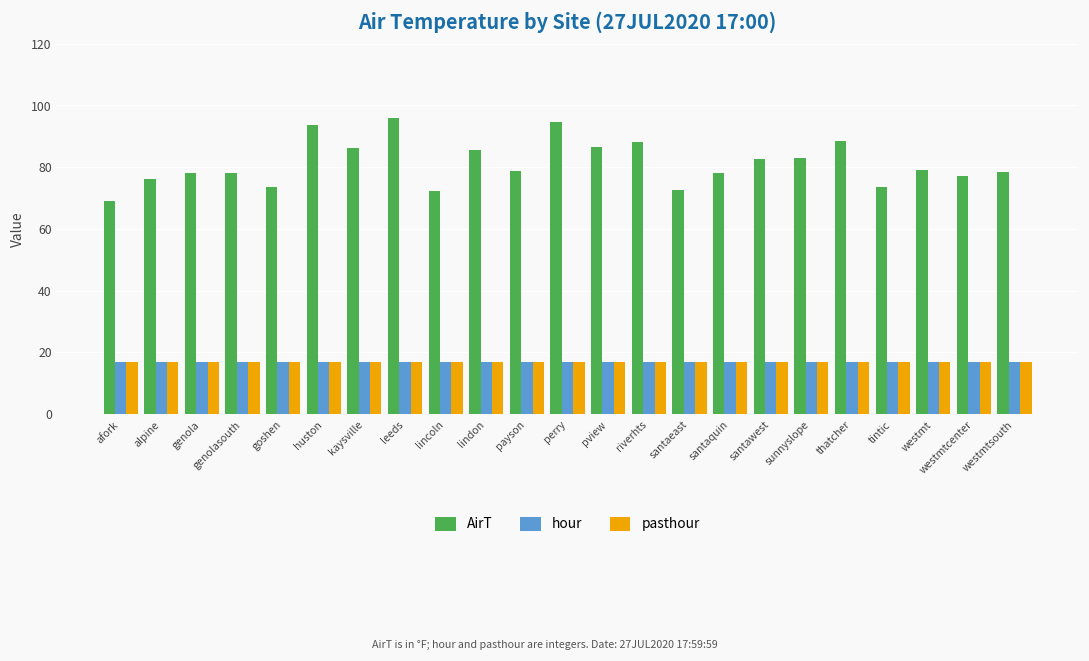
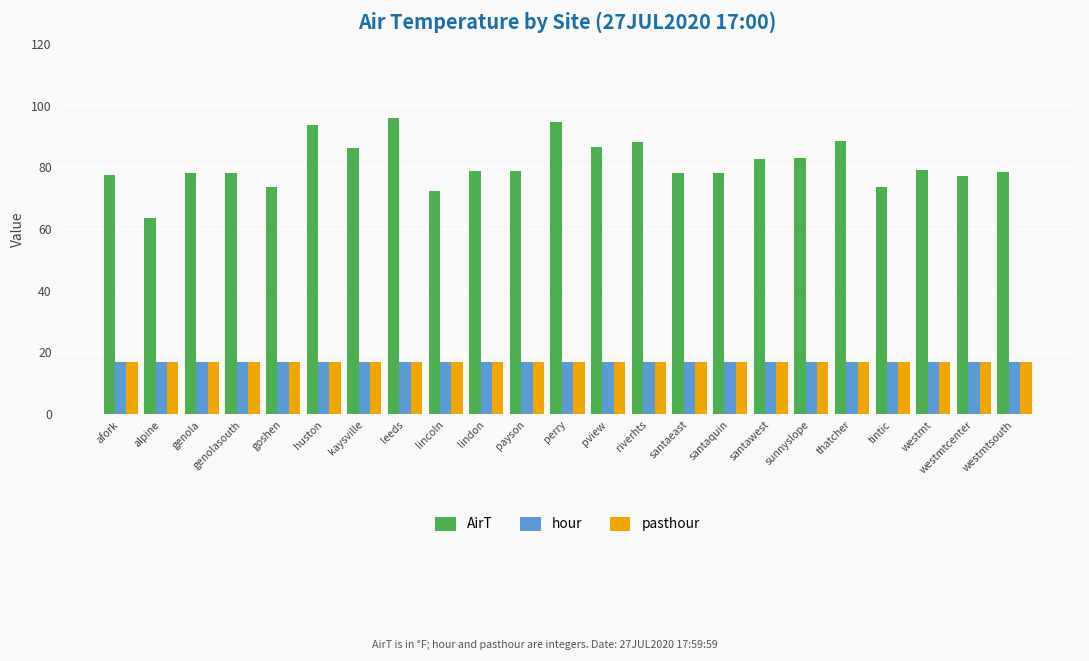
  {
    "AirT": {
-     "afork": 69,
-     "alpine": 76,
+     "afork": 77,
+     "alpine": 63,
      "genola": 78,
      "genolasouth": 78,
      "goshen": 74,
      "huston": 94,
      "kaysville": 86,
      "leeds": 96,
      "lincoln": 72,
-     "lindon": 85,
+     "lindon": 79,
      "payson": 79,
      "perry": 95,
      "pview": 87,
      "riverhts": 88,
-     "santaeast": 73,
+     "santaeast": 78,
      "santaquin": 78,
      "santawest": 83,
      "sunnyslope": 83,
      "thatcher": 89,
      "tintic": 74,
      "westmt": 79,
      "westmtcenter": 77,
      "westmtsouth": 79
    },
    "hour": {
      "afork": 17,
      "alpine": 17,
      "genola": 17,
      "genolasouth": 17,
      "goshen": 17,
      "huston": 17,
      "kaysville": 17,
      "leeds": 17,
      "lincoln": 17,
      "lindon": 17,
      "payson": 17,
      "perry": 17,
      "pview": 17,
      "riverhts": 17,
      "santaeast": 17,
      "santaquin": 17,
      "santawest": 17,
      "sunnyslope": 17,
      "thatcher": 17,
      "tintic": 17,
      "westmt": 17,
      "westmtcenter": 17,
      "westmtsouth": 17
    },
    "pasthour": {
      "afork": 17,
      "alpine": 17,
      "genola": 17,
      "genolasouth": 17,
      "goshen": 17,
      "huston": 17,
      "kaysville": 17,
      "leeds": 17,
      "lincoln": 17,
      "lindon": 17,
      "payson": 17,
      "perry": 17,
      "pview": 17,
      "riverhts": 17,
      "santaeast": 17,
      "santaquin": 17,
      "santawest": 17,
      "sunnyslope": 17,
      "thatcher": 17,
      "tintic": 17,
      "westmt": 17,
      "westmtcenter": 17,
      "westmtsouth": 17
    }
  }
